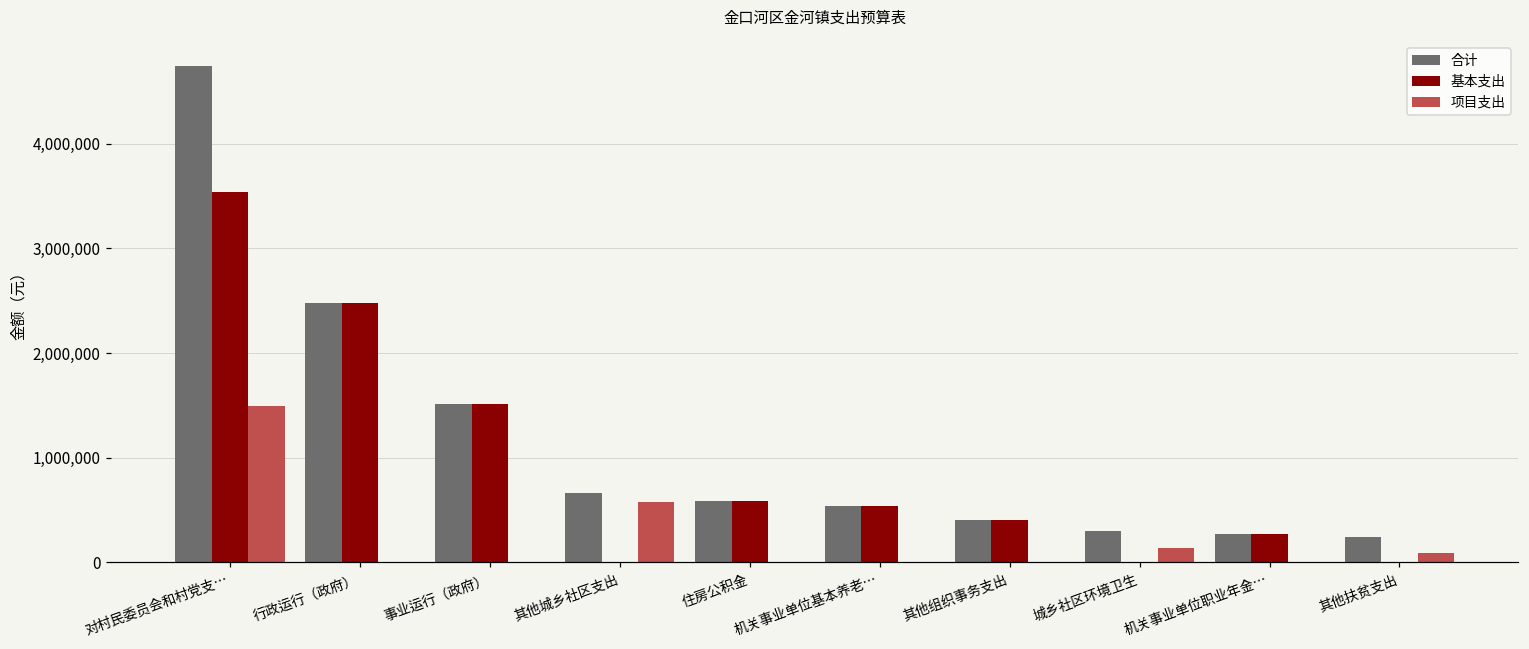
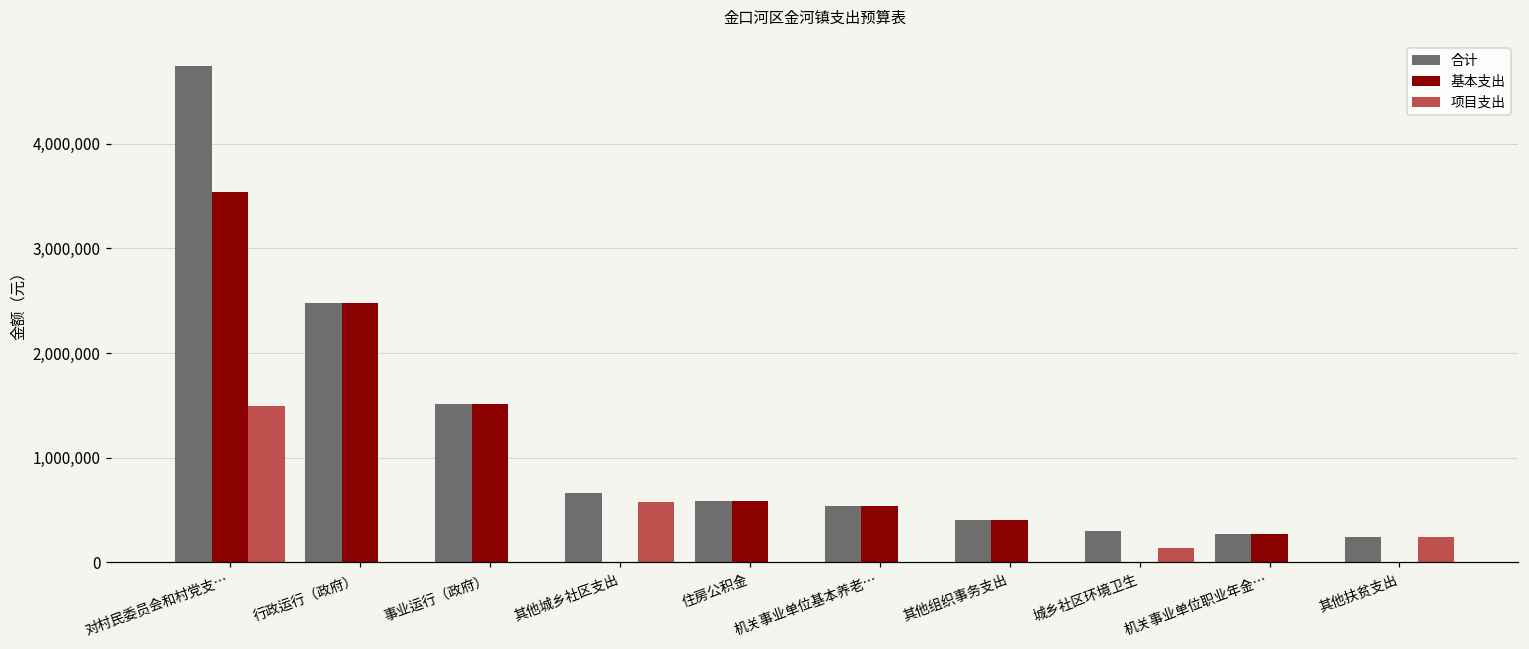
  {
    "合计": {
      "对村民委员会和村党支…": "4,700,000",
      "行政运行（政府）": "2,500,000",
      "事业运行（政府）": "1,500,000",
      "其他城乡社区支出": "700,000",
      "住房公积金": "600,000",
      "机关事业单位基本养老…": "500,000",
      "其他组织事务支出": "400,000",
      "城乡社区环境卫生": "300,000",
      "机关事业单位职业年金…": "300,000",
      "其他扶贫支出": "200,000"
    },
    "基本支出": {
      "对村民委员会和村党支…": "3,500,000",
      "行政运行（政府）": "2,500,000",
      "事业运行（政府）": "1,500,000",
      "其他城乡社区支出": "0",
      "住房公积金": "600,000",
      "机关事业单位基本养老…": "500,000",
      "其他组织事务支出": "400,000",
      "城乡社区环境卫生": "0",
      "机关事业单位职业年金…": "300,000",
      "其他扶贫支出": "0"
    },
    "项目支出": {
      "对村民委员会和村党支…": "1,500,000",
      "行政运行（政府）": "0",
      "事业运行（政府）": "0",
      "其他城乡社区支出": "600,000",
      "住房公积金": "0",
      "机关事业单位基本养老…": "0",
      "其他组织事务支出": "0",
      "城乡社区环境卫生": "100,000",
      "机关事业单位职业年金…": "0",
-     "其他扶贫支出": "100,000"
+     "其他扶贫支出": "200,000"
    }
  }
